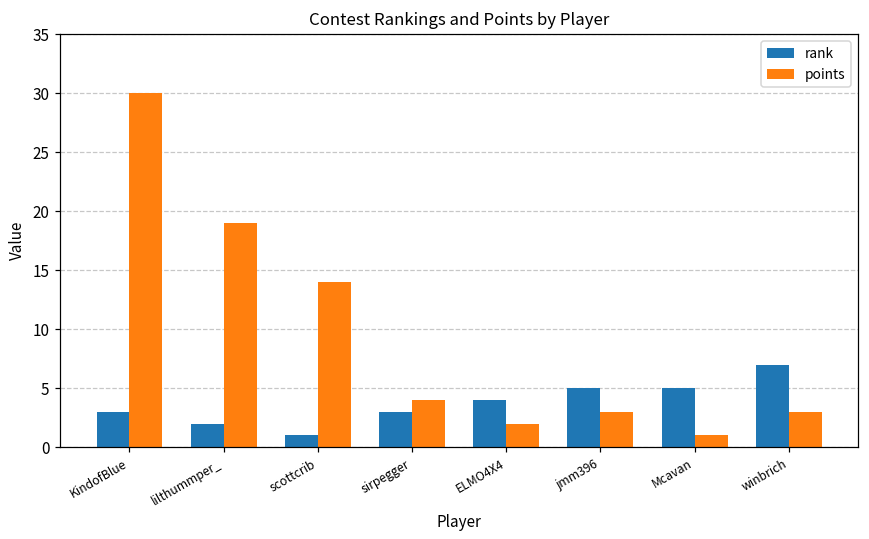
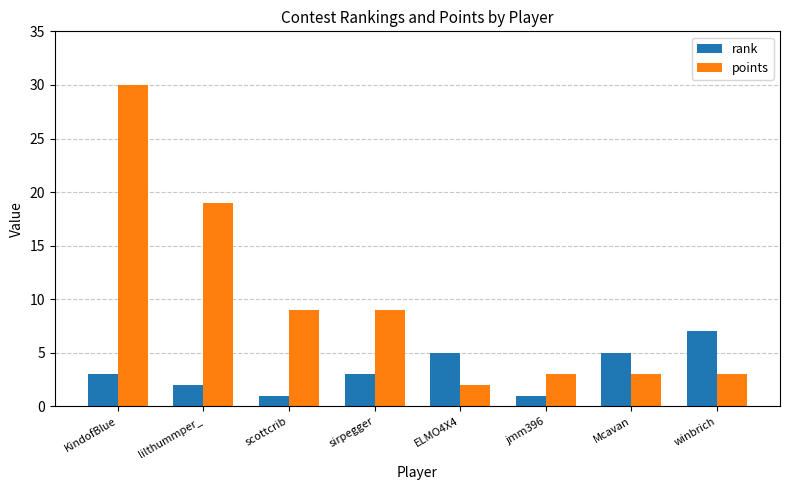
  {
    "rank": {
      "KindofBlue": 3,
      "lilthummper_": 2,
      "scottcrib": 1,
      "sirpegger": 3,
-     "ELMO4X4": 4,
-     "jmm396": 5,
+     "ELMO4X4": 5,
+     "jmm396": 1,
      "Mcavan": 5,
      "winbrich": 7
    },
    "points": {
      "KindofBlue": 30,
      "lilthummper_": 19,
-     "scottcrib": 14,
-     "sirpegger": 4,
+     "scottcrib": 9,
+     "sirpegger": 9,
      "ELMO4X4": 2,
      "jmm396": 3,
-     "Mcavan": 1,
+     "Mcavan": 3,
      "winbrich": 3
    }
  }
